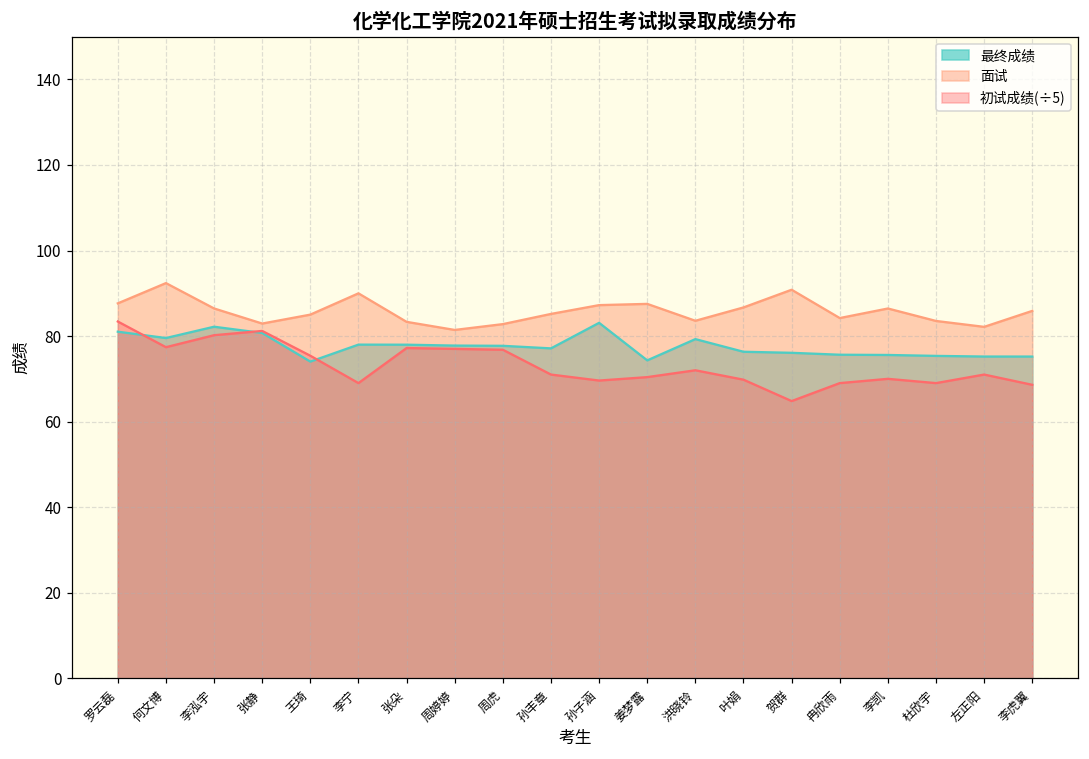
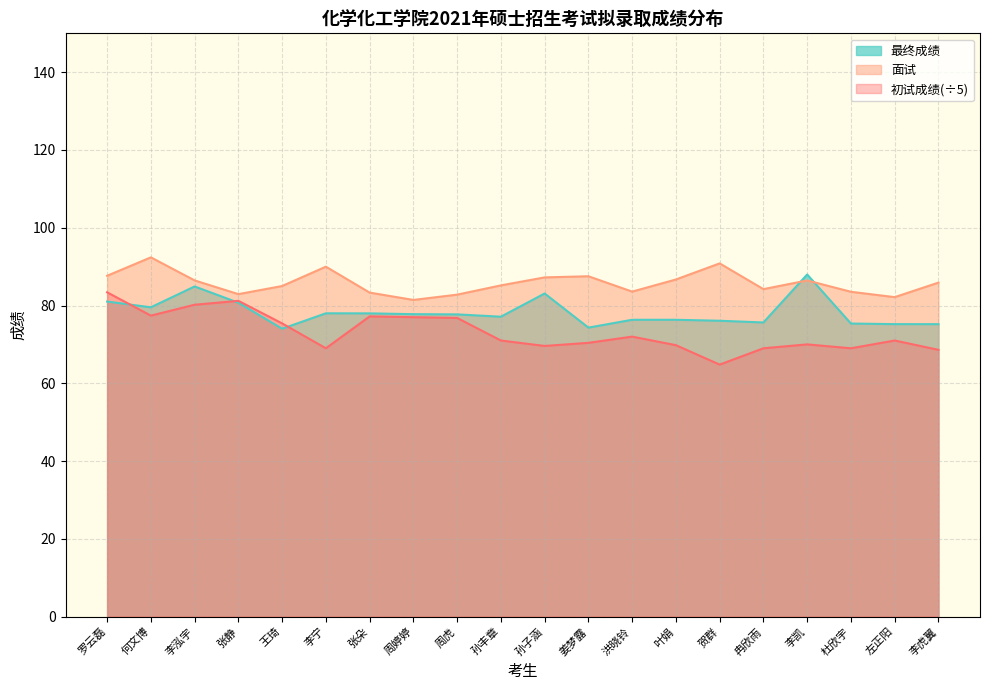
  {
    "最终成绩": {
      "罗云磊": 81,
      "何文博": 80,
-     "李泓宇": 82,
+     "李泓宇": 85,
      "王琦": 74,
      "李宁": 78,
      "张朵": 78,
      "周婷婷": 78,
      "周虎": 78,
      "孙丰章": 77,
      "孙子涵": 83,
      "姜梦露": 74,
-     "洪晓铃": 79,
+     "洪晓铃": 76,
      "叶娟": 76,
      "贺群": 76,
      "冉欣雨": 76,
-     "李凯": 76,
+     "李凯": 88,
      "杜欣宇": 75,
      "左正阳": 75,
      "李虎翼": 75
    }
  }
